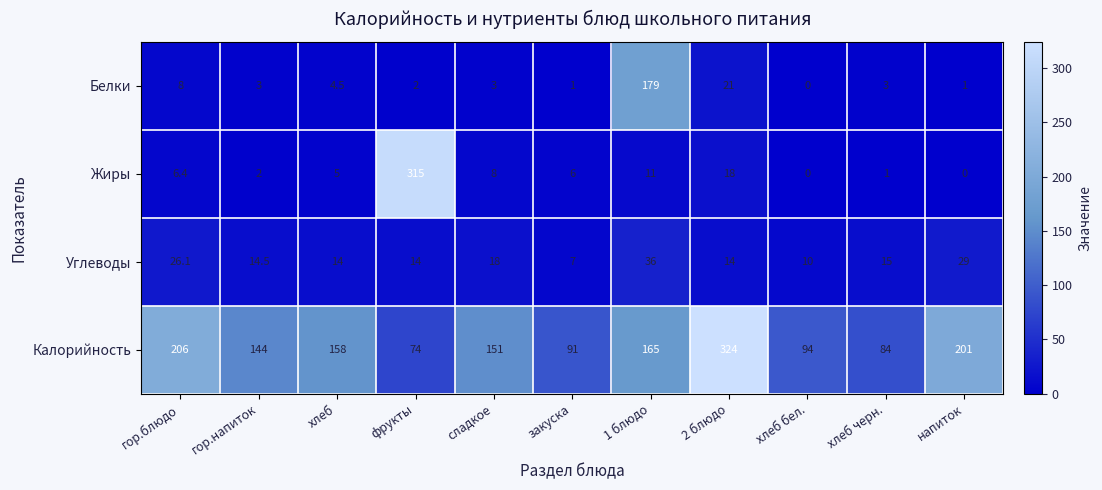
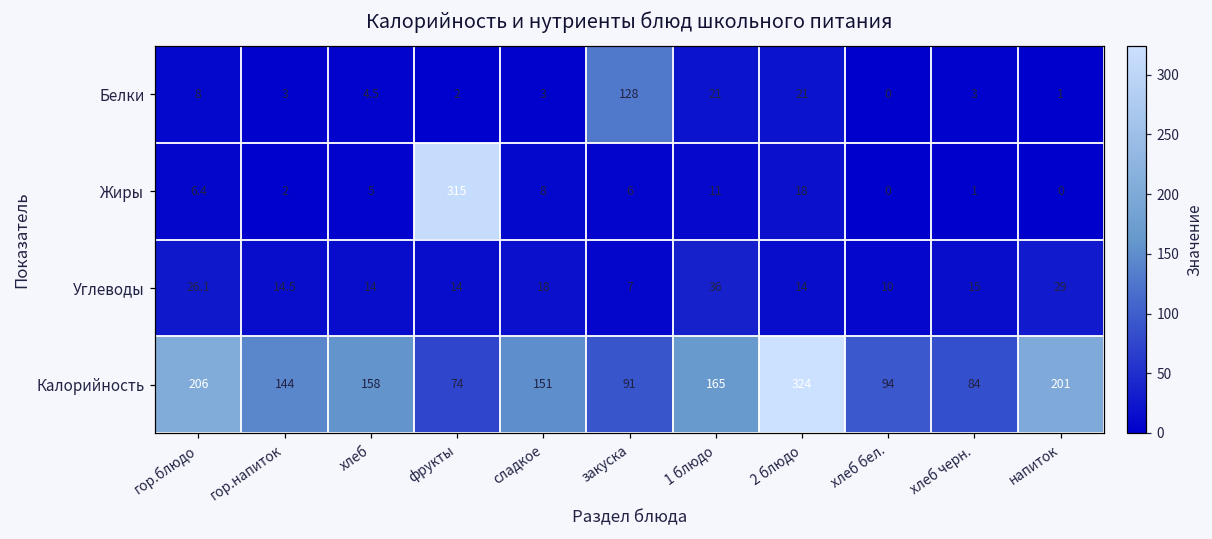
  {
    "Белки": {
      "гор.блюдо": 8,
      "гор.напиток": 3,
      "хлеб": 4.5,
      "фрукты": 2,
      "сладкое": 3,
-     "закуска": 1,
-     "1 блюдо": 179,
+     "закуска": 128,
+     "1 блюдо": 21,
      "2 блюдо": 21,
      "хлеб бел.": 0,
      "хлеб черн.": 3,
      "напиток": 1
    },
    "Жиры": {
      "гор.блюдо": 6.4,
      "гор.напиток": 2,
      "хлеб": 5,
      "фрукты": 315,
      "сладкое": 8,
      "закуска": 6,
      "1 блюдо": 11,
      "2 блюдо": 18,
      "хлеб бел.": 0,
      "хлеб черн.": 1,
      "напиток": 0
    },
    "Углеводы": {
      "гор.блюдо": 26.1,
      "гор.напиток": 14.5,
      "хлеб": 14,
      "фрукты": 14,
      "сладкое": 18,
      "закуска": 7,
      "1 блюдо": 36,
      "2 блюдо": 14,
      "хлеб бел.": 10,
      "хлеб черн.": 15,
      "напиток": 29
    },
    "Калорийность": {
      "гор.блюдо": 206,
      "гор.напиток": 144,
      "хлеб": 158,
      "фрукты": 74,
      "сладкое": 151,
      "закуска": 91,
      "1 блюдо": 165,
      "2 блюдо": 324,
      "хлеб бел.": 94,
      "хлеб черн.": 84,
      "напиток": 201
    }
  }
